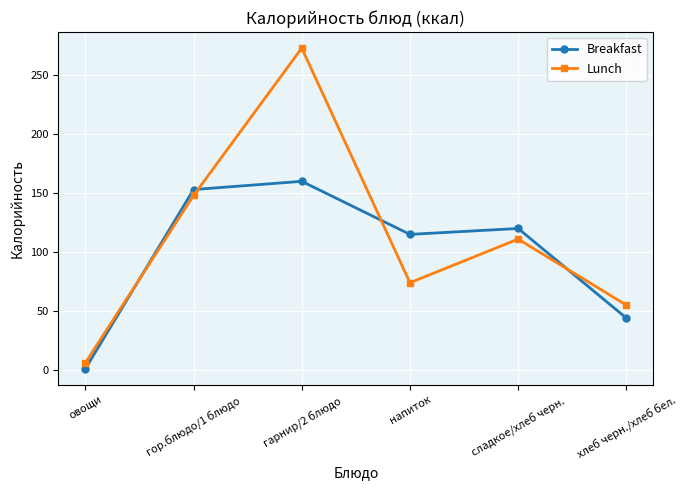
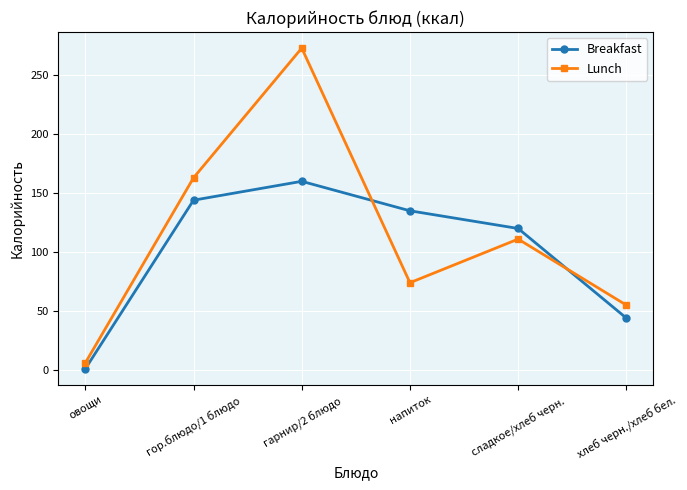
  {
    "Breakfast": {
      "овощи": 1,
-     "гор.блюдо/1 блюдо": 153,
+     "гор.блюдо/1 блюдо": 144,
      "гарнир/2 блюдо": 160,
-     "напиток": 115,
+     "напиток": 135,
      "сладкое/хлеб черн.": 120,
      "хлеб черн./хлеб бел.": 44
    },
    "Lunch": {
      "овощи": 6,
-     "гор.блюдо/1 блюдо": 148,
+     "гор.блюдо/1 блюдо": 163,
      "гарнир/2 блюдо": 273,
      "напиток": 74,
      "сладкое/хлеб черн.": 111,
      "хлеб черн./хлеб бел.": 55
    }
  }
